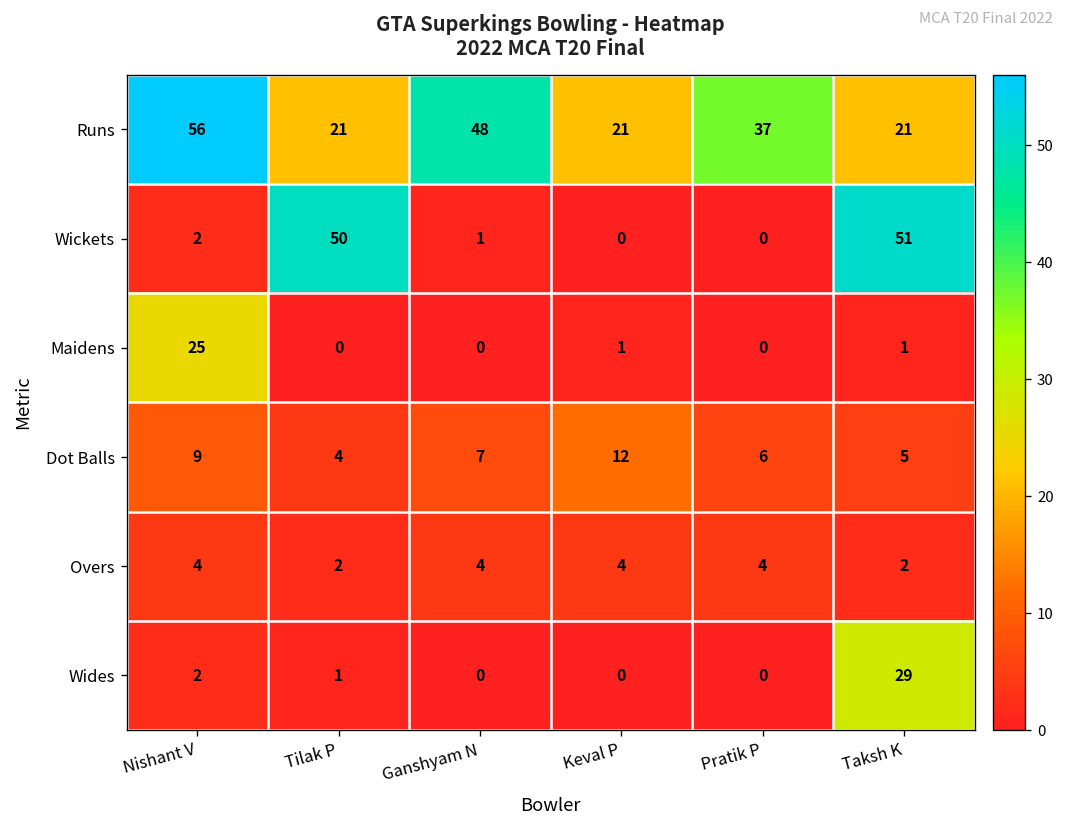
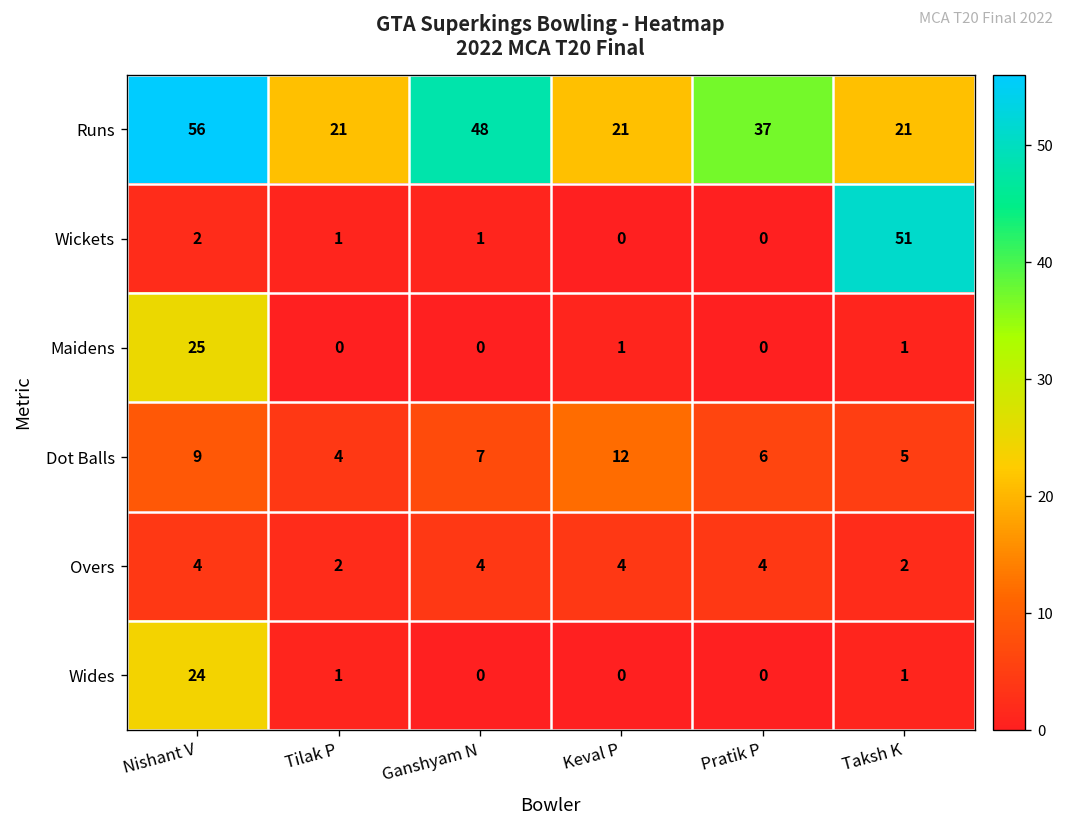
  {
    "Runs": {
      "Nishant V": 56,
      "Tilak P": 21,
      "Ganshyam N": 48,
      "Keval P": 21,
      "Pratik P": 37,
      "Taksh K": 21
    },
    "Wickets": {
      "Nishant V": 2,
-     "Tilak P": 50,
+     "Tilak P": 1,
      "Ganshyam N": 1,
      "Keval P": 0,
      "Pratik P": 0,
      "Taksh K": 51
    },
    "Maidens": {
      "Nishant V": 25,
      "Tilak P": 0,
      "Ganshyam N": 0,
      "Keval P": 1,
      "Pratik P": 0,
      "Taksh K": 1
    },
    "Dot Balls": {
      "Nishant V": 9,
      "Tilak P": 4,
      "Ganshyam N": 7,
      "Keval P": 12,
      "Pratik P": 6,
      "Taksh K": 5
    },
    "Overs": {
      "Nishant V": 4,
      "Tilak P": 2,
      "Ganshyam N": 4,
      "Keval P": 4,
      "Pratik P": 4,
      "Taksh K": 2
    },
    "Wides": {
-     "Nishant V": 2,
+     "Nishant V": 24,
      "Tilak P": 1,
      "Ganshyam N": 0,
      "Keval P": 0,
      "Pratik P": 0,
-     "Taksh K": 29
+     "Taksh K": 1
    }
  }
